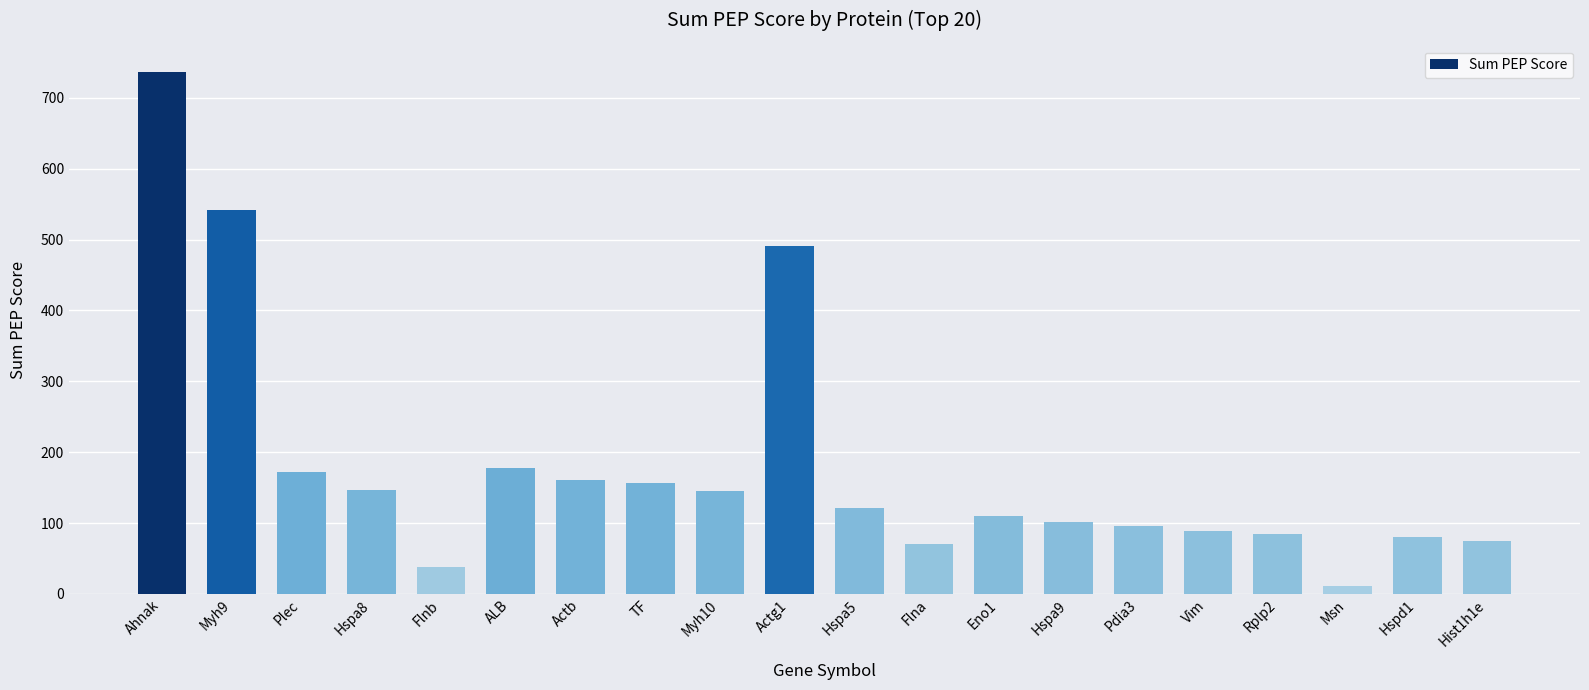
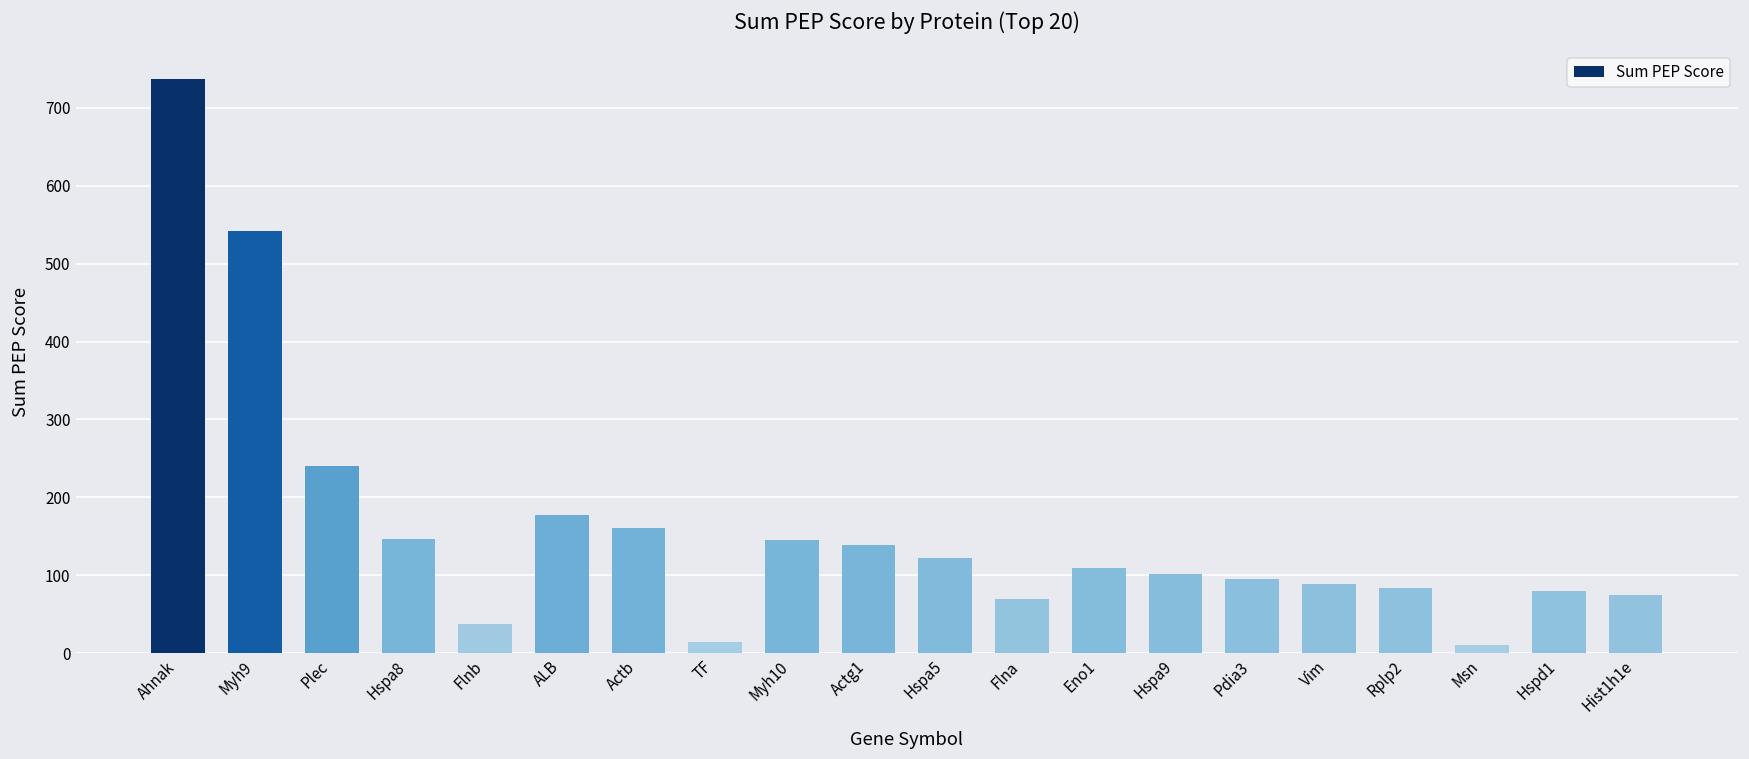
  {
    "Ahnak": 740,
    "Myh9": 540,
-   "Plec": 170,
+   "Plec": 240,
    "Hspa8": 150,
    "Flnb": 40,
    "ALB": 180,
    "Actb": 160,
-   "TF": 160,
+   "TF": 10,
    "Myh10": 150,
-   "Actg1": 490,
+   "Actg1": 140,
    "Hspa5": 120,
    "Flna": 70,
    "Eno1": 110,
    "Hspa9": 100,
    "Pdia3": 100,
    "Vim": 90,
    "Rplp2": 80,
    "Msn": 10,
    "Hspd1": 80,
    "Hist1h1e": 80
  }
